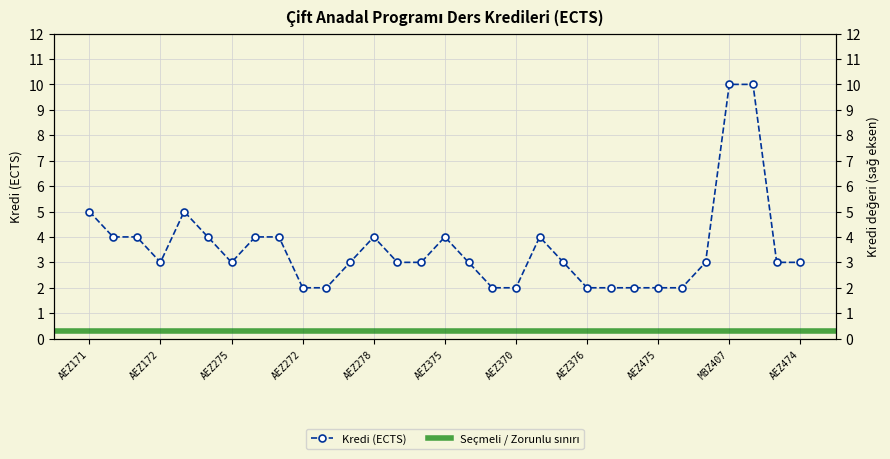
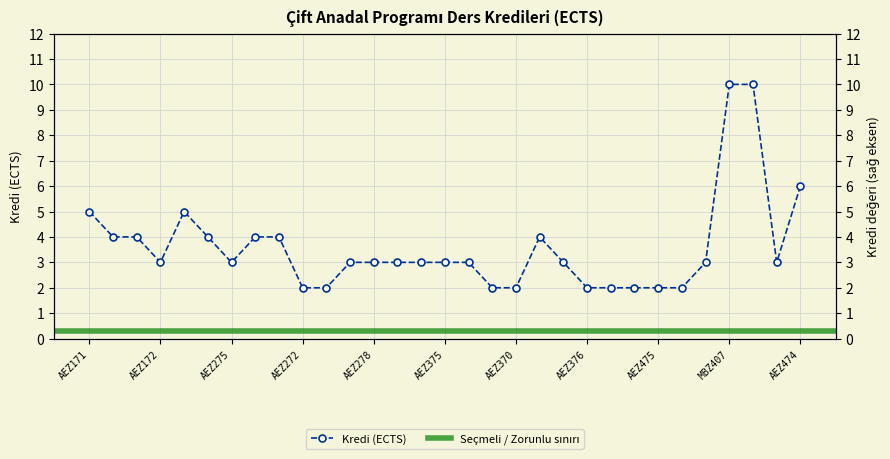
  {
    "AEZ171": 5,
    "AEZ172": 3,
    "AEZ275": 3,
    "AEZ272": 2,
-   "AEZ278": 4,
-   "AEZ375": 4,
+   "AEZ278": 3,
+   "AEZ375": 3,
    "AEZ370": 2,
    "AEZ376": 2,
    "AEZ475": 2,
    "MBZ407": 10,
-   "AEZ474": 3
+   "AEZ474": 6
  }
